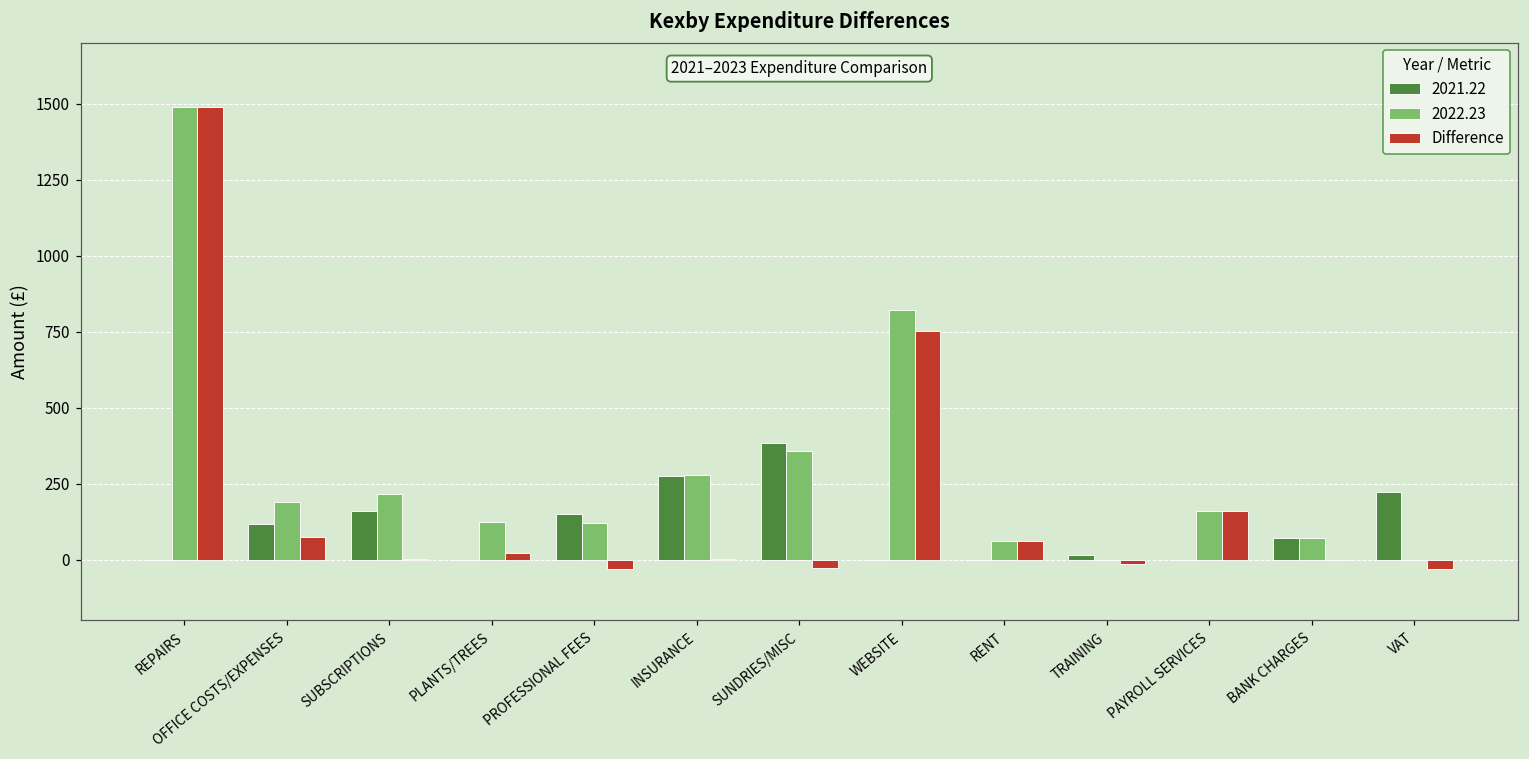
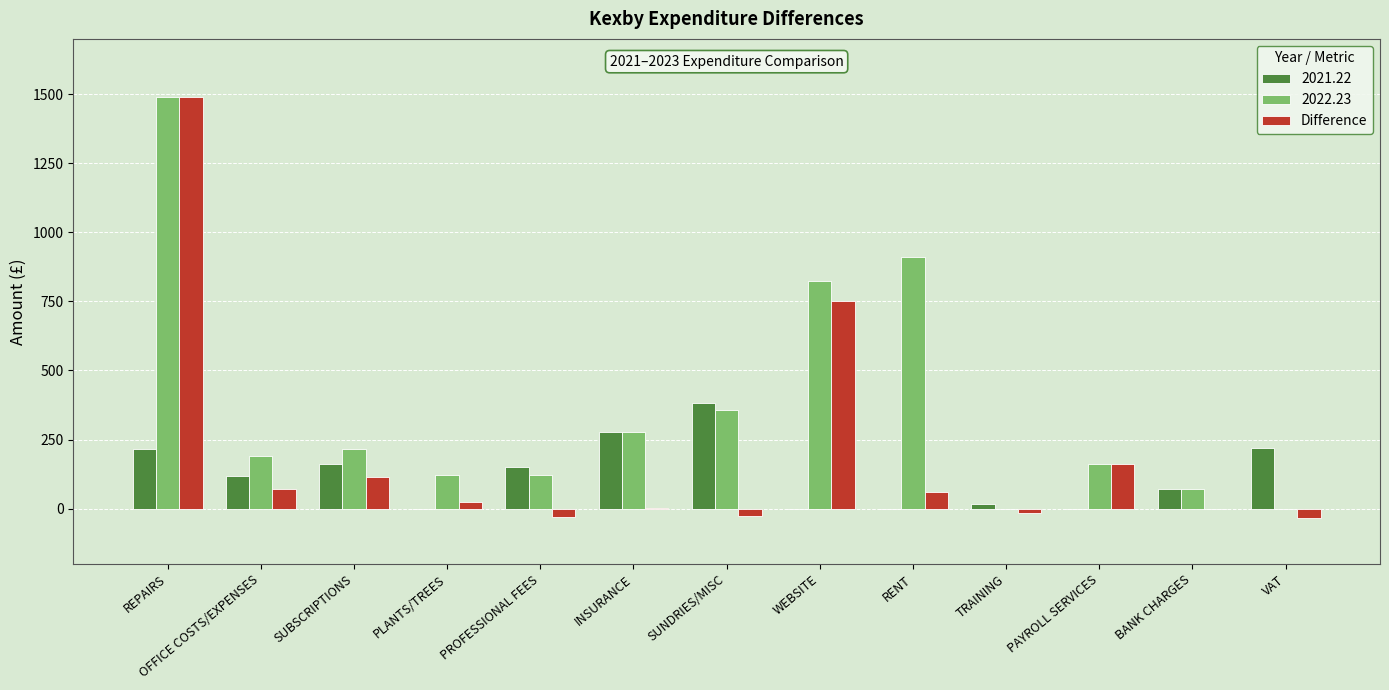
  {
    "2021.22": {
-     "REPAIRS": 0,
+     "REPAIRS": 220,
      "OFFICE COSTS/EXPENSES": 120,
      "SUBSCRIPTIONS": 160,
      "PLANTS/TREES": 0,
      "PROFESSIONAL FEES": 150,
      "INSURANCE": 280,
      "SUNDRIES/MISC": 380,
      "WEBSITE": 0,
      "RENT": 0,
      "TRAINING": 20,
      "PAYROLL SERVICES": 0,
      "BANK CHARGES": 70,
      "VAT": 220
    },
    "2022.23": {
      "REPAIRS": 1490,
      "OFFICE COSTS/EXPENSES": 190,
      "SUBSCRIPTIONS": 220,
      "PLANTS/TREES": 120,
      "PROFESSIONAL FEES": 120,
      "INSURANCE": 280,
      "SUNDRIES/MISC": 360,
      "WEBSITE": 820,
-     "RENT": 60,
+     "RENT": 910,
      "TRAINING": 0,
      "PAYROLL SERVICES": 160,
      "BANK CHARGES": 70,
      "VAT": 0
    },
    "Difference": {
      "REPAIRS": 1490,
      "OFFICE COSTS/EXPENSES": 70,
-     "SUBSCRIPTIONS": 0,
+     "SUBSCRIPTIONS": 120,
      "PLANTS/TREES": 20,
      "PROFESSIONAL FEES": -30,
      "SUNDRIES/MISC": -30,
      "WEBSITE": 750,
      "RENT": 60,
      "TRAINING": -20,
      "PAYROLL SERVICES": 160,
      "BANK CHARGES": 0,
      "VAT": -30
    }
  }
